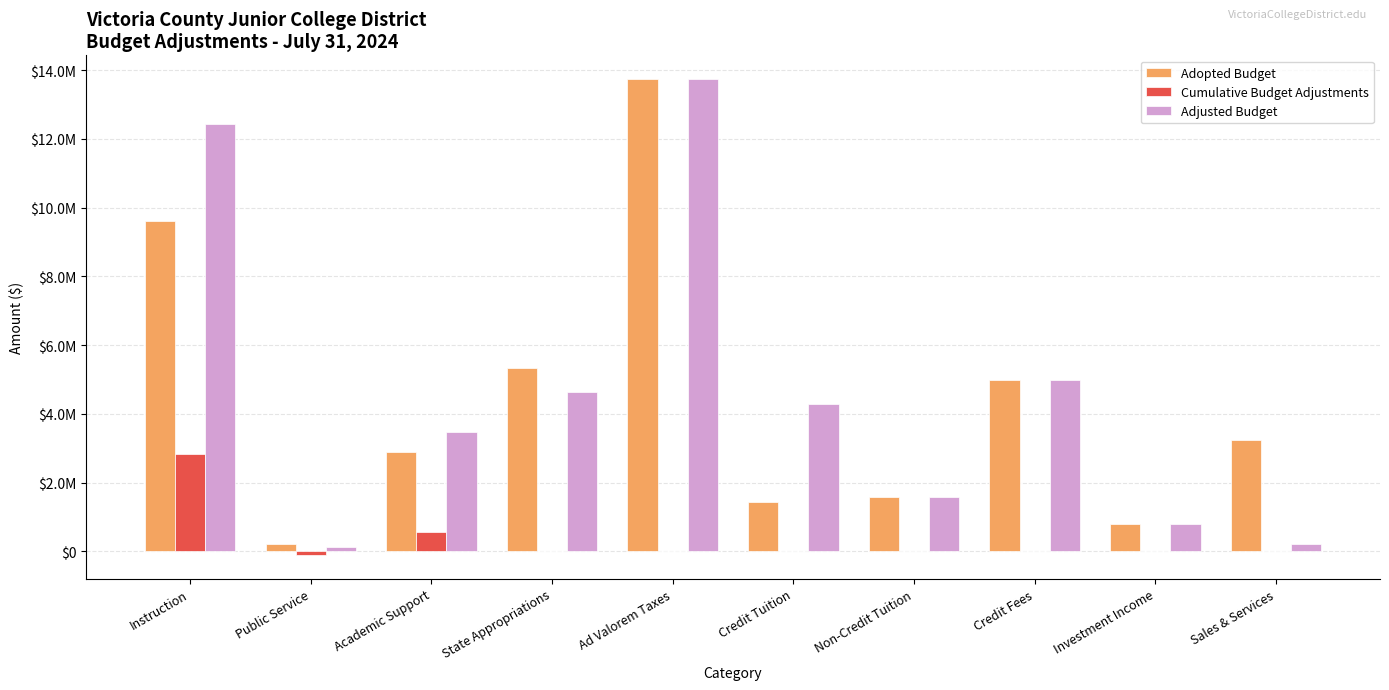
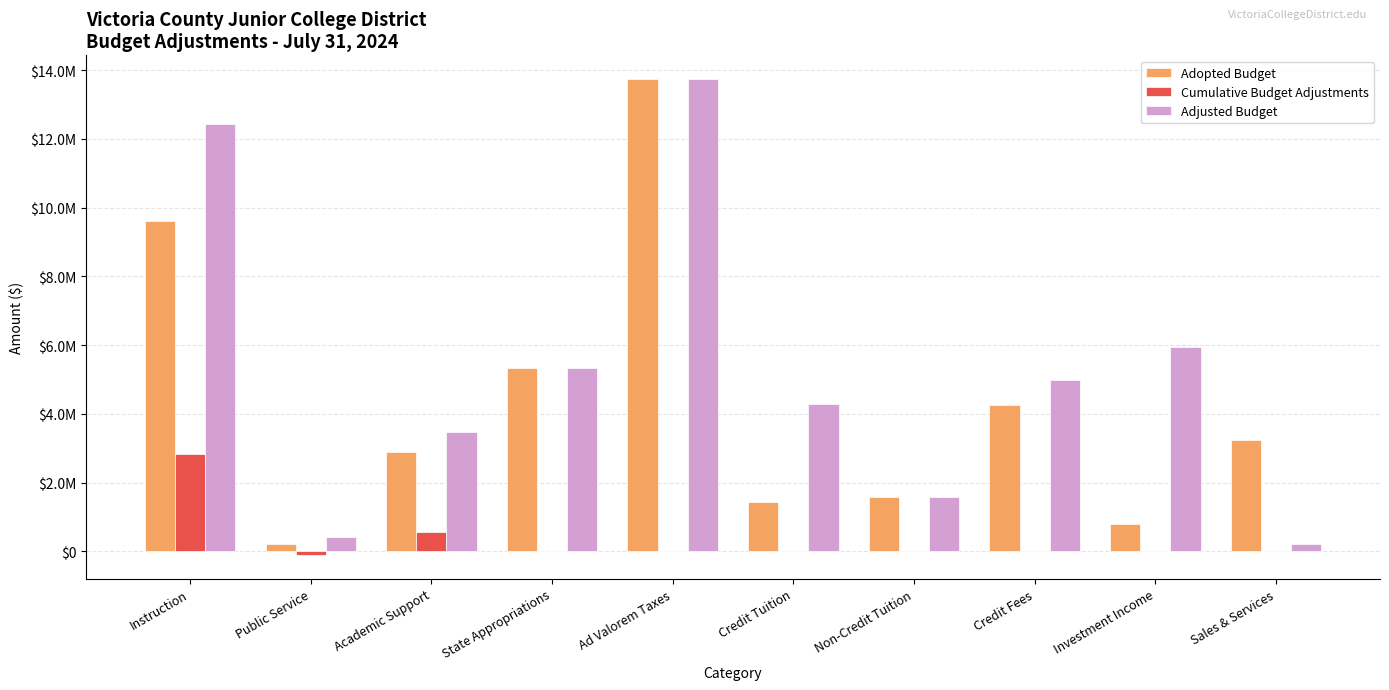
  {
    "Adopted Budget": {
      "Instruction": "$9600000",
      "Public Service": "$200000",
      "Academic Support": "$2900000",
      "State Appropriations": "$5300000",
      "Ad Valorem Taxes": "$13700000",
      "Credit Tuition": "$1400000",
      "Non-Credit Tuition": "$1600000",
-     "Credit Fees": "$5000000",
+     "Credit Fees": "$4300000",
      "Investment Income": "$800000",
      "Sales & Services": "$3200000"
    },
    "Cumulative Budget Adjustments": {
      "Instruction": "$2800000",
      "Public Service": "$-100000",
      "Academic Support": "$600000",
      "State Appropriations": "$0",
      "Ad Valorem Taxes": "$0",
      "Credit Tuition": "$0",
      "Non-Credit Tuition": "$0",
      "Credit Fees": "$0",
      "Investment Income": "$0",
      "Sales & Services": "$0"
    },
    "Adjusted Budget": {
      "Instruction": "$12400000",
-     "Public Service": "$100000",
+     "Public Service": "$400000",
      "Academic Support": "$3500000",
-     "State Appropriations": "$4600000",
+     "State Appropriations": "$5300000",
      "Ad Valorem Taxes": "$13700000",
      "Credit Tuition": "$4300000",
      "Non-Credit Tuition": "$1600000",
      "Credit Fees": "$5000000",
-     "Investment Income": "$800000",
+     "Investment Income": "$6000000",
      "Sales & Services": "$200000"
    }
  }
